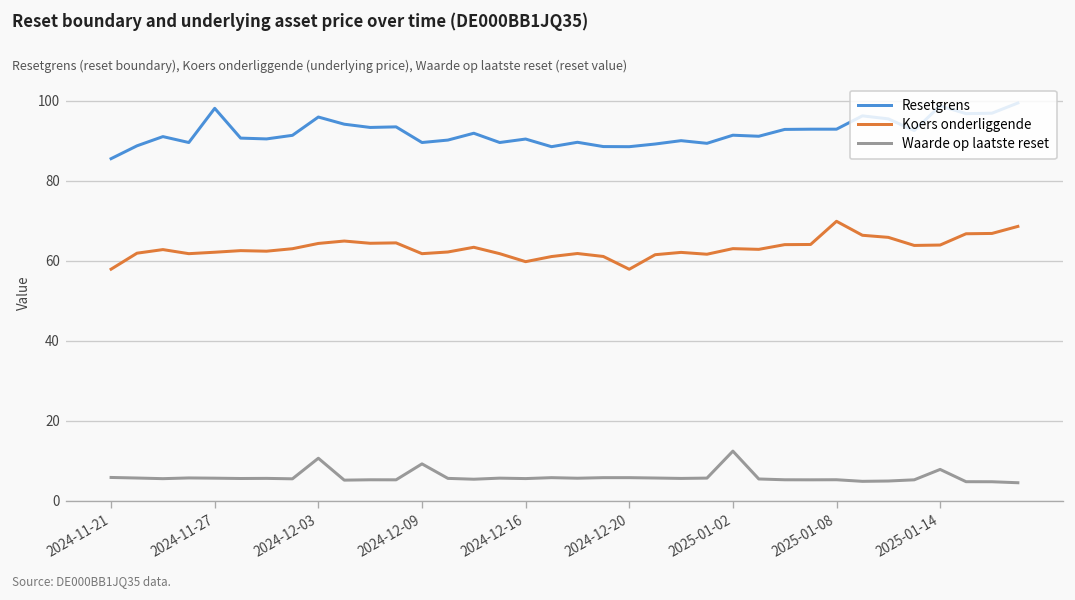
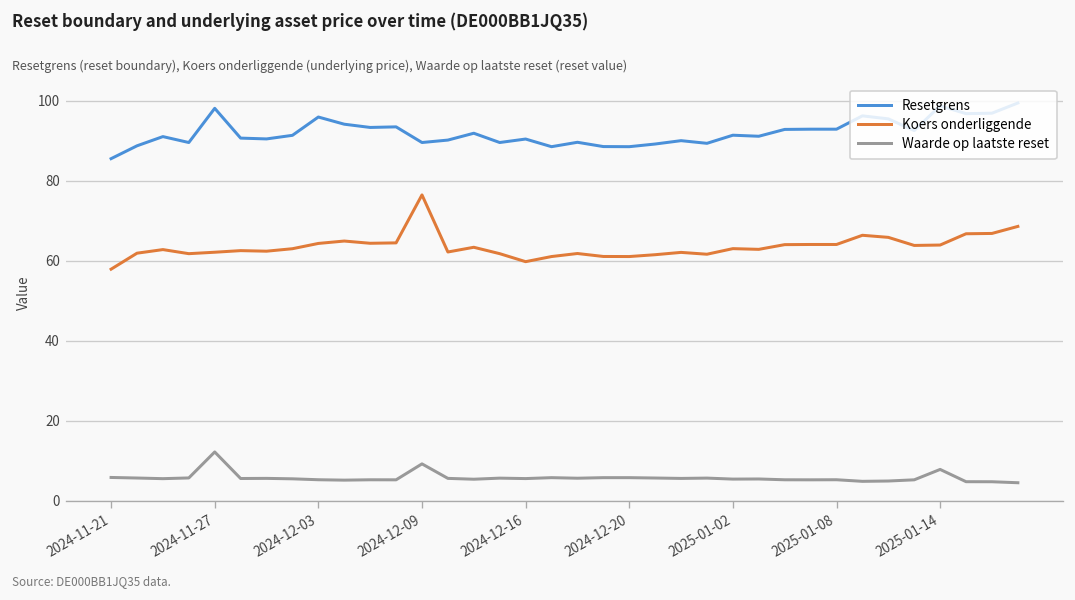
  {
    "Resetgrens": {
      "2024-11-21": 86,
      "2024-11-27": 98,
      "2024-12-03": 96,
      "2024-12-09": 90,
      "2024-12-16": 90,
      "2024-12-20": 89,
      "2025-01-02": 91,
      "2025-01-08": 93
    },
    "Koers onderliggende": {
      "2024-11-21": 58,
      "2024-11-27": 62,
      "2024-12-03": 64,
-     "2024-12-09": 62,
+     "2024-12-09": 77,
      "2024-12-16": 60,
-     "2024-12-20": 58,
+     "2024-12-20": 61,
      "2025-01-02": 63,
-     "2025-01-08": 70,
+     "2025-01-08": 64,
      "2025-01-14": 64
    },
    "Waarde op laatste reset": {
      "2024-11-21": 6,
-     "2024-11-27": 6,
-     "2024-12-03": 11,
+     "2024-11-27": 12,
+     "2024-12-03": 5,
      "2024-12-09": 9,
      "2024-12-16": 6,
      "2024-12-20": 6,
-     "2025-01-02": 12,
+     "2025-01-02": 5,
      "2025-01-08": 5,
      "2025-01-14": 8
    }
  }
